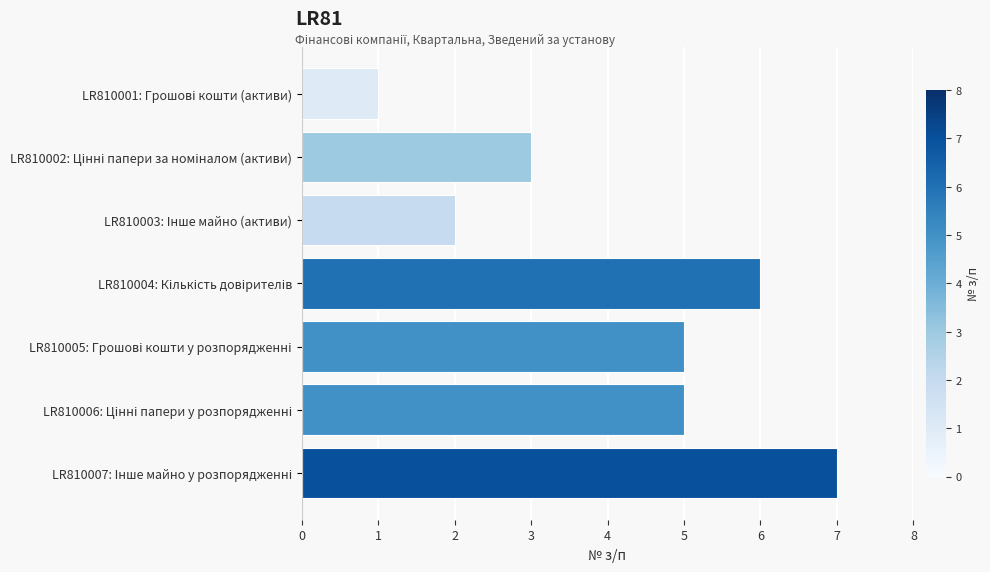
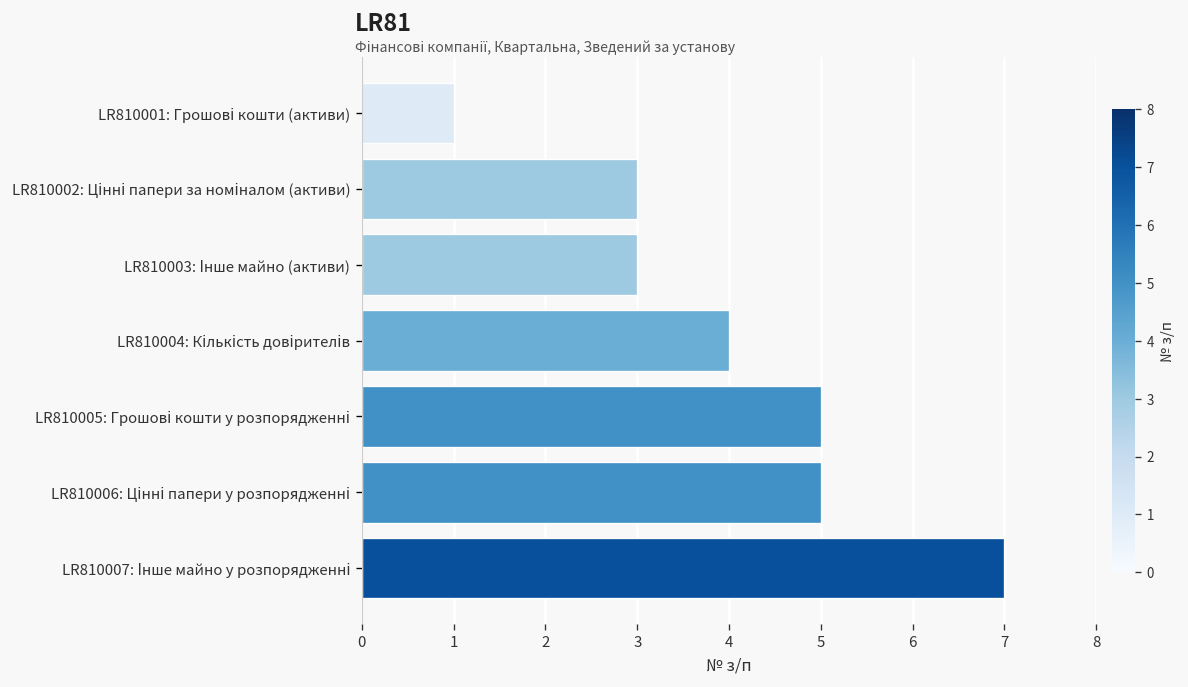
  {
    "LR810001: Грошові кошти (активи)": 1,
    "LR810002: Цінні папери за номіналом (активи)": 3,
-   "LR810003: Інше майно (активи)": 2,
-   "LR810004: Кількість довірителів": 6,
+   "LR810003: Інше майно (активи)": 3,
+   "LR810004: Кількість довірителів": 4,
    "LR810005: Грошові кошти у розпорядженні": 5,
    "LR810006: Цінні папери у розпорядженні": 5,
    "LR810007: Інше майно у розпорядженні": 7
  }
